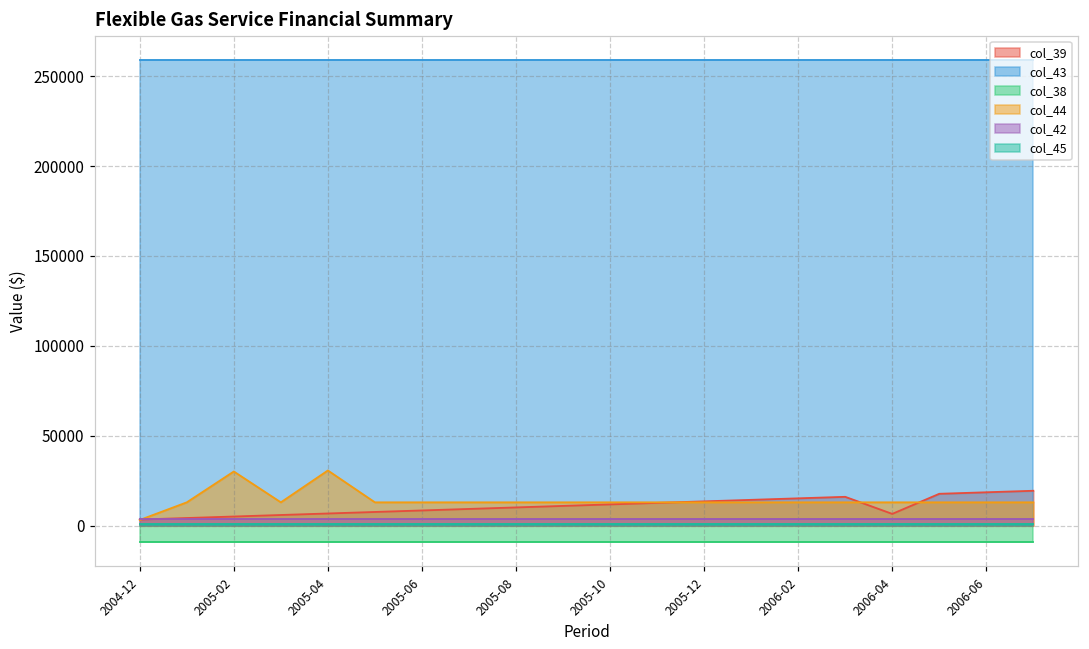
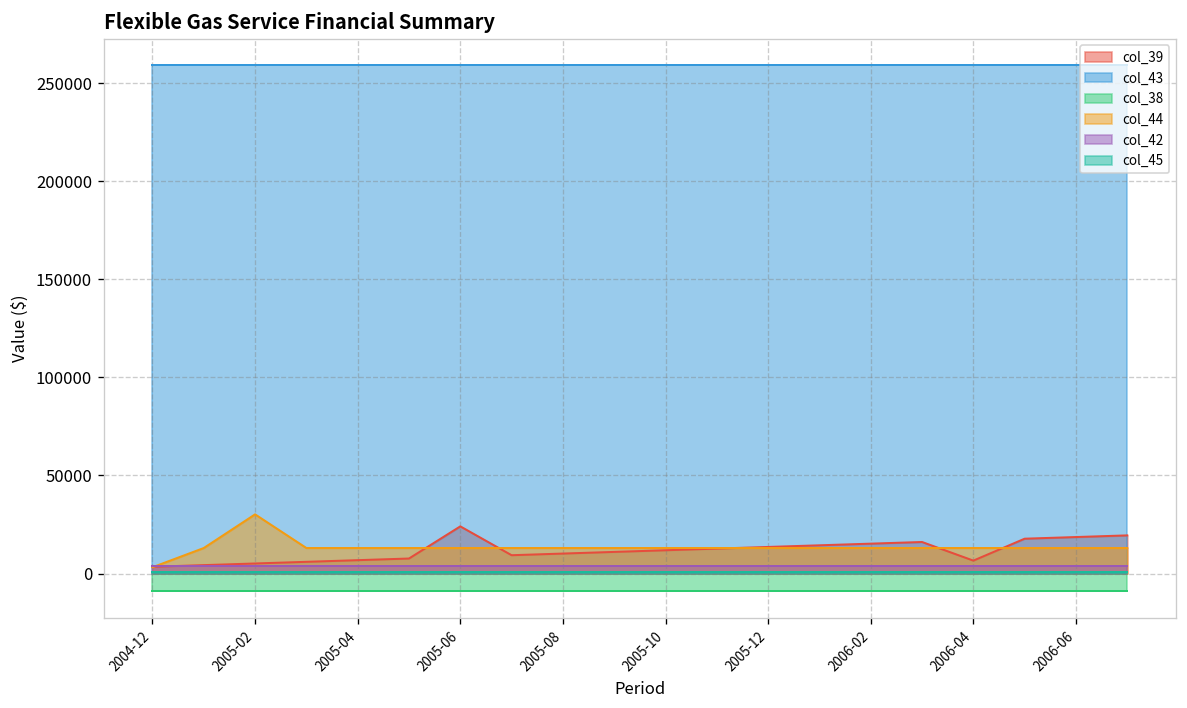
  {
    "col_39": {
      "2005-04": 7000,
-     "2005-06": 9000,
+     "2005-06": 24000,
      "2005-08": 10000,
      "2006-02": 15000,
      "2006-04": 7000,
      "2006-06": 19000
    },
    "col_44": {
      "2005-02": 30000,
-     "2005-04": 31000,
+     "2005-04": 13000,
      "2005-06": 13000,
      "2005-08": 13000,
      "2006-02": 13000,
      "2006-04": 13000,
      "2006-06": 13000
    },
    "col_42": {
      "2005-04": 4000,
      "2005-06": 4000,
      "2005-08": 4000,
      "2005-10": 4000,
      "2005-12": 4000,
      "2006-02": 4000,
      "2006-04": 4000,
      "2006-06": 4000
    }
  }
